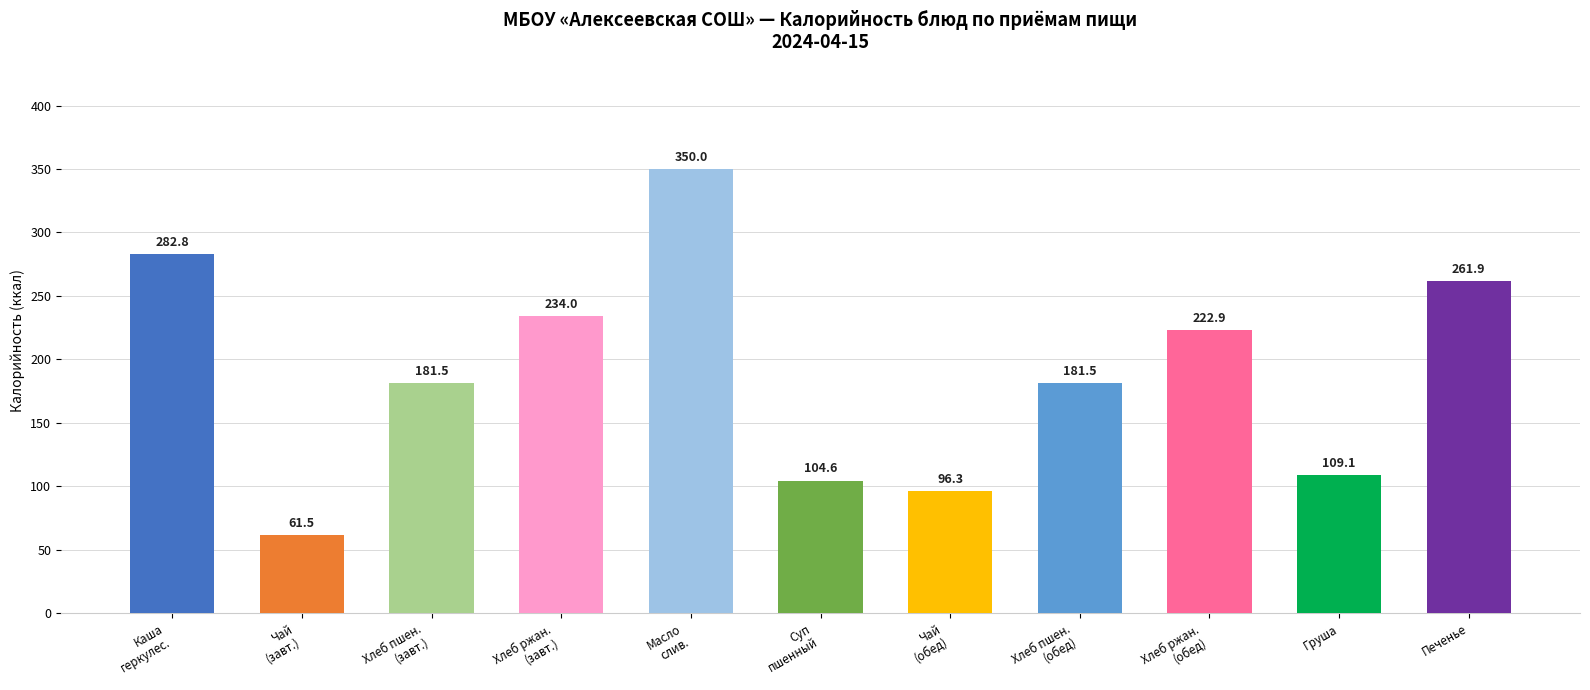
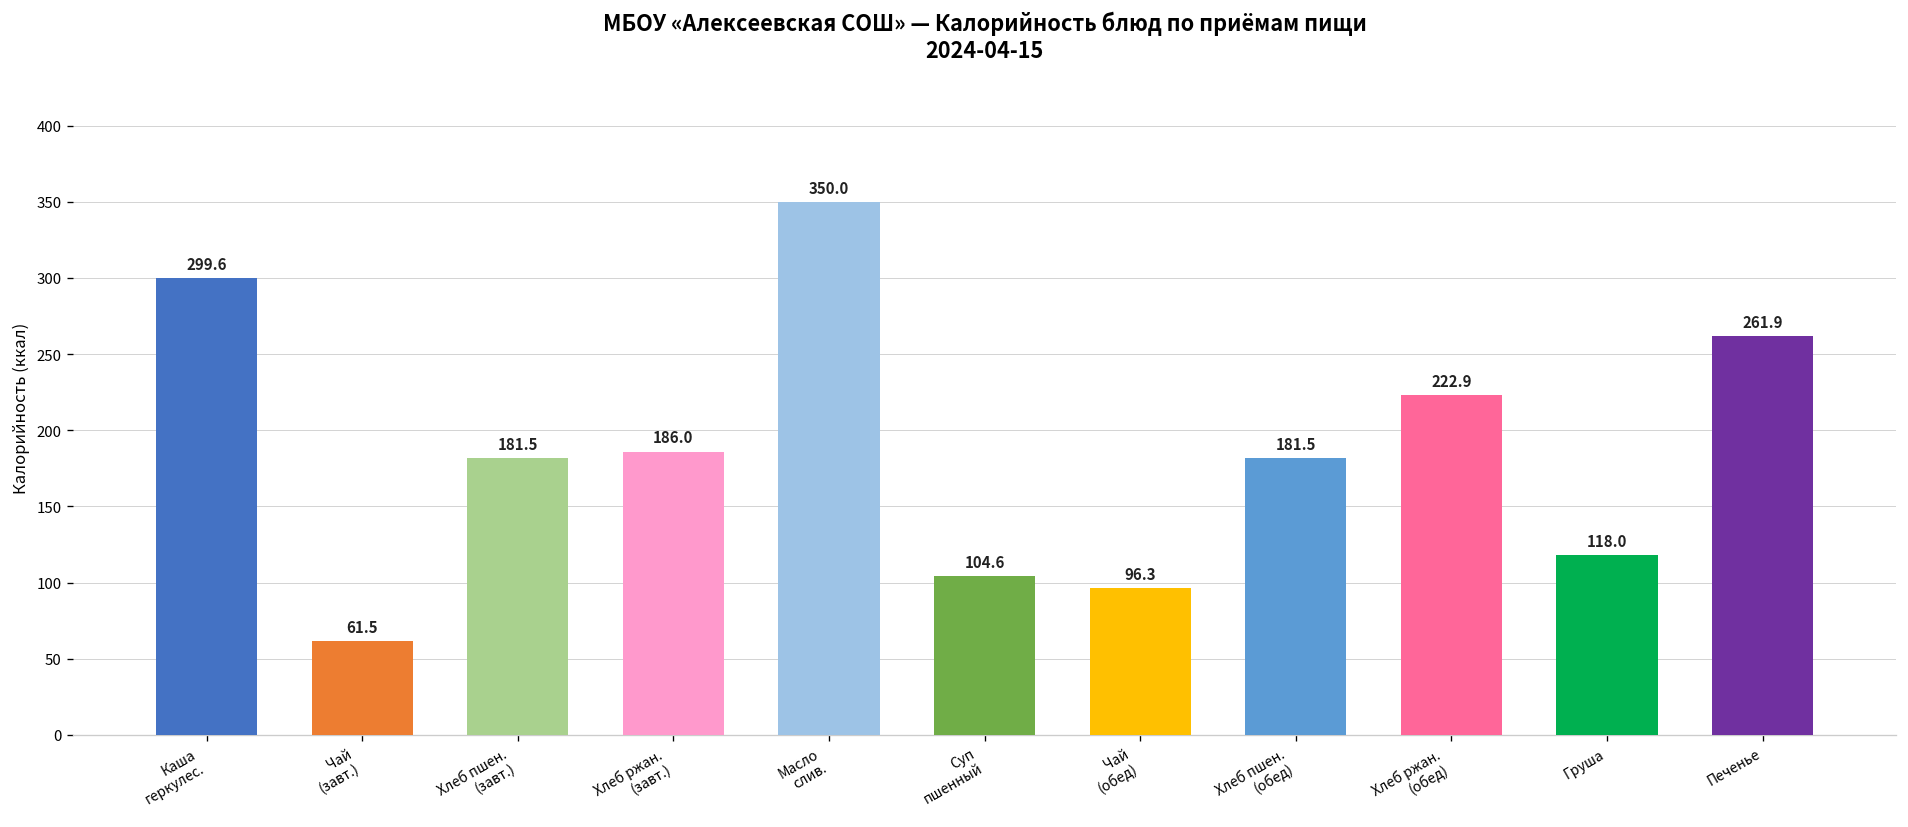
  {
-   "Каша геркулес.": 282.8,
+   "Каша геркулес.": 299.6,
    "Чай (завт.)": 61.5,
    "Хлеб пшен. (завт.)": 181.5,
-   "Хлеб ржан. (завт.)": 234.0,
+   "Хлеб ржан. (завт.)": 186.0,
    "Масло слив.": 350.0,
    "Суп пшенный": 104.6,
    "Чай (обед)": 96.3,
    "Хлеб пшен. (обед)": 181.5,
    "Хлеб ржан. (обед)": 222.9,
-   "Груша": 109.1,
+   "Груша": 118.0,
    "Печенье": 261.9
  }
